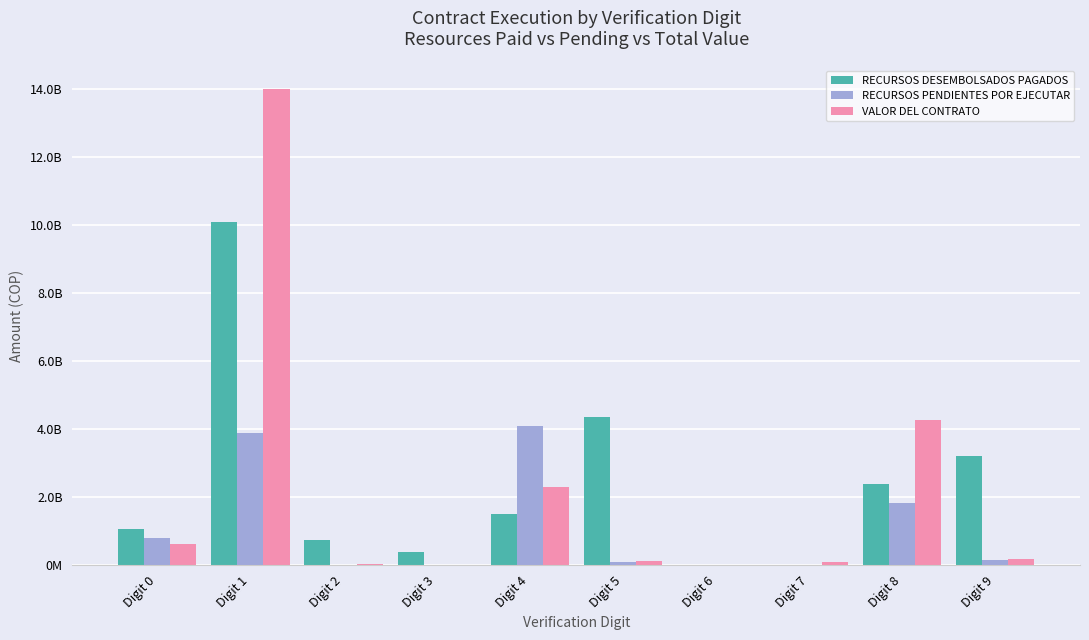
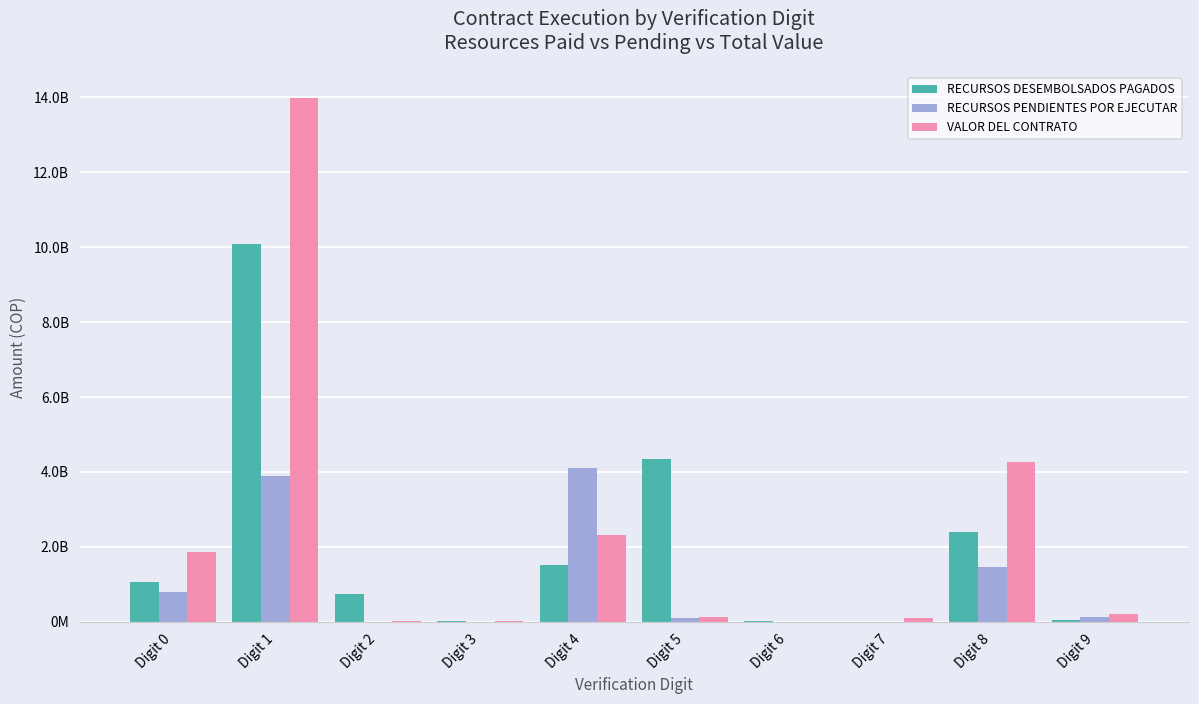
  {
    "RECURSOS DESEMBOLSADOS PAGADOS": {
      "Digit 0": 1100000000,
      "Digit 1": 10100000000,
      "Digit 2": 700000000,
-     "Digit 3": 400000000,
+     "Digit 3": 0,
      "Digit 4": 1500000000,
      "Digit 5": 4400000000,
      "Digit 8": 2400000000,
-     "Digit 9": 3200000000
+     "Digit 9": 100000000
    },
    "RECURSOS PENDIENTES POR EJECUTAR": {
      "Digit 0": 800000000,
      "Digit 1": 3900000000,
      "Digit 3": 0,
      "Digit 4": 4100000000,
      "Digit 5": 100000000,
      "Digit 6": 0,
      "Digit 7": 0,
-     "Digit 8": 1800000000,
+     "Digit 8": 1500000000,
      "Digit 9": 100000000
    },
    "VALOR DEL CONTRATO": {
-     "Digit 0": 600000000,
+     "Digit 0": 1900000000,
      "Digit 1": 14000000000,
      "Digit 4": 2300000000,
      "Digit 5": 100000000,
      "Digit 7": 100000000,
      "Digit 8": 4300000000,
      "Digit 9": 200000000
    }
  }
